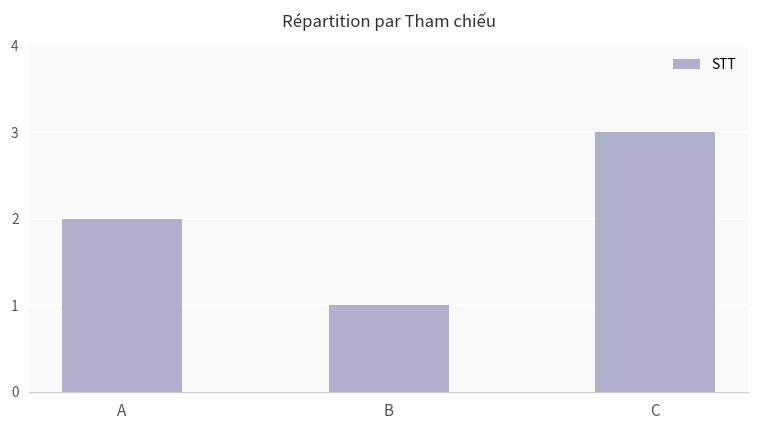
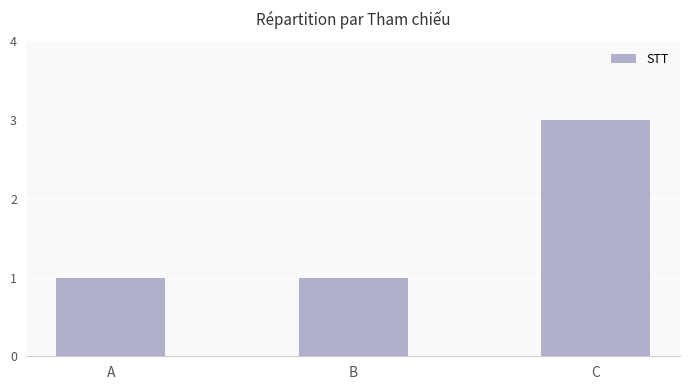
  {
-   "A": 2,
+   "A": 1,
    "B": 1,
    "C": 3
  }
